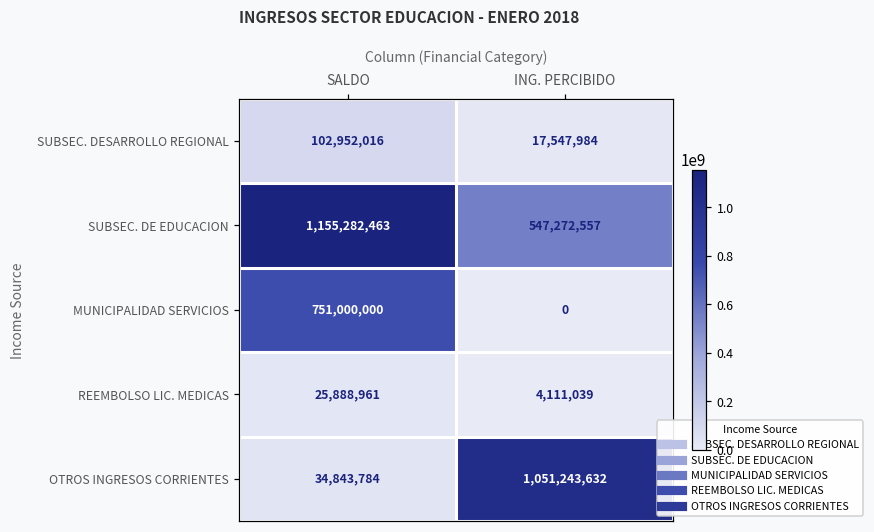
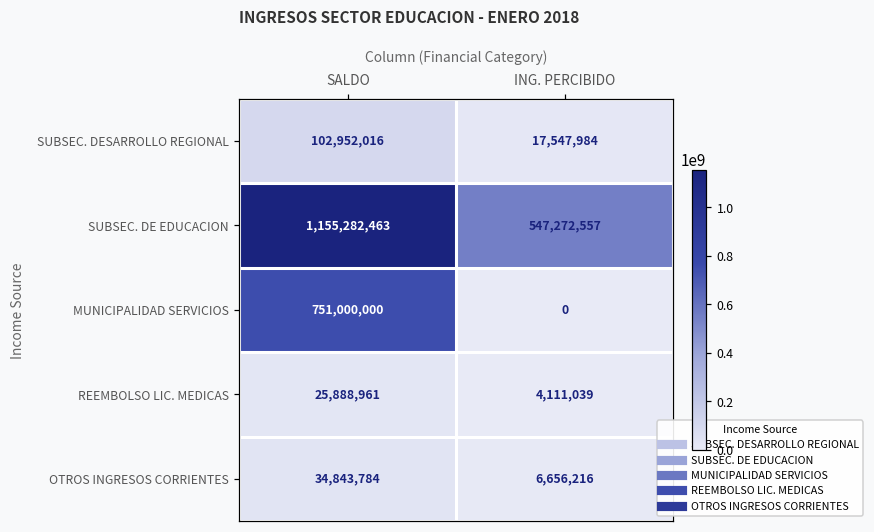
  {
    "SUBSEC. DESARROLLO REGIONAL": {
      "SALDO": "102,952,016",
      "ING. PERCIBIDO": "17,547,984"
    },
    "SUBSEC. DE EDUCACION": {
      "SALDO": "1,155,282,463",
      "ING. PERCIBIDO": "547,272,557"
    },
    "MUNICIPALIDAD SERVICIOS": {
      "SALDO": "751,000,000",
      "ING. PERCIBIDO": "0"
    },
    "REEMBOLSO LIC. MEDICAS": {
      "SALDO": "25,888,961",
      "ING. PERCIBIDO": "4,111,039"
    },
    "OTROS INGRESOS CORRIENTES": {
      "SALDO": "34,843,784",
-     "ING. PERCIBIDO": "1,051,243,632"
+     "ING. PERCIBIDO": "6,656,216"
    }
  }
